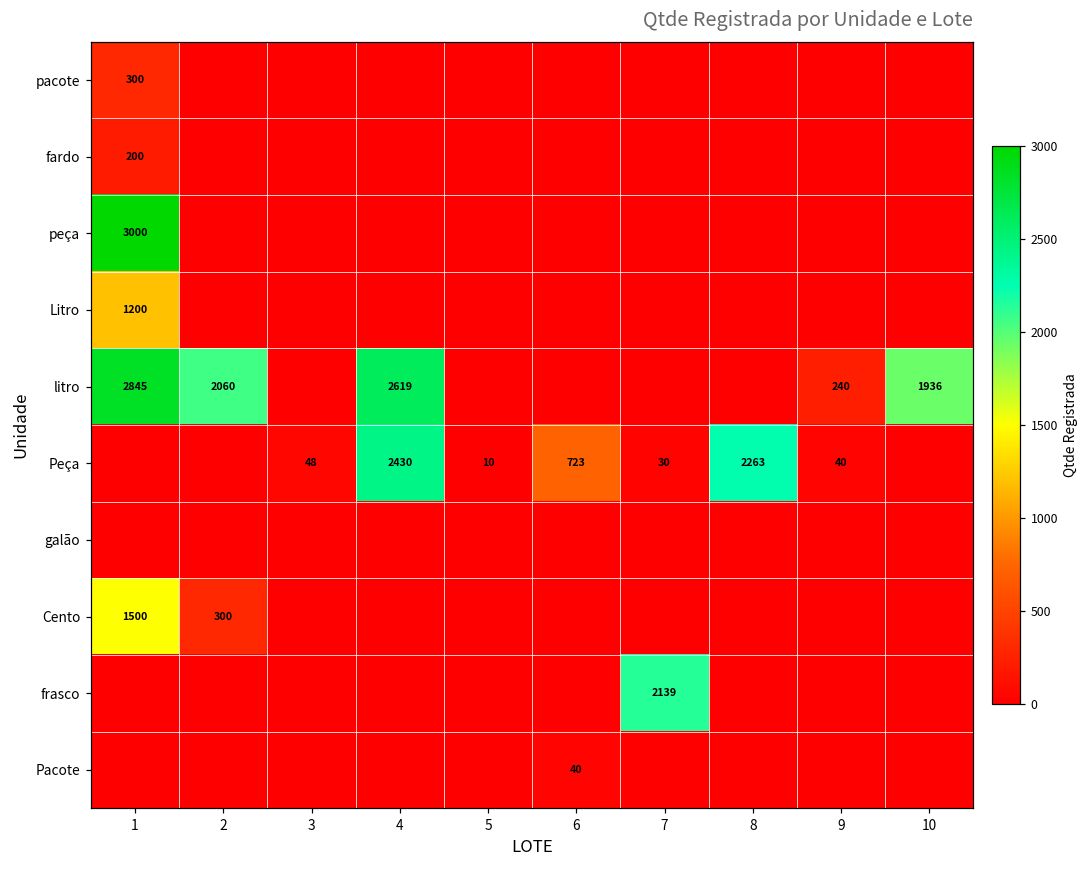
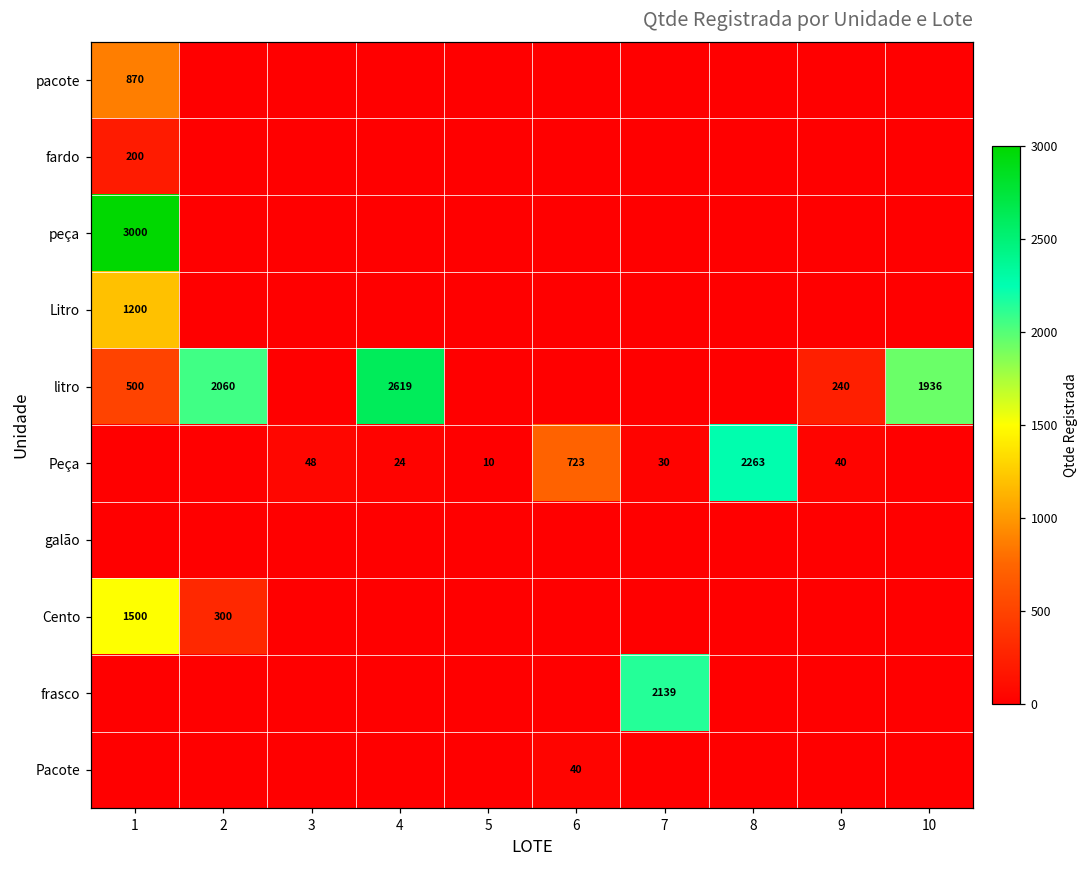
  {
    "pacote": {
-     "1": 300
+     "1": 870
    },
    "fardo": {
      "1": 200
    },
    "peça": {
      "1": 3000
    },
    "Litro": {
      "1": 1200
    },
    "litro": {
-     "1": 2845,
+     "1": 500,
      "2": 2060,
      "4": 2619,
      "9": 240,
      "10": 1936
    },
    "Peça": {
      "3": 48,
-     "4": 2430,
+     "4": 24,
      "5": 10,
      "6": 723,
      "7": 30,
      "8": 2263,
      "9": 40
    },
    "Cento": {
      "1": 1500,
      "2": 300
    },
    "frasco": {
      "7": 2139
    },
    "Pacote": {
      "6": 40
    }
  }
